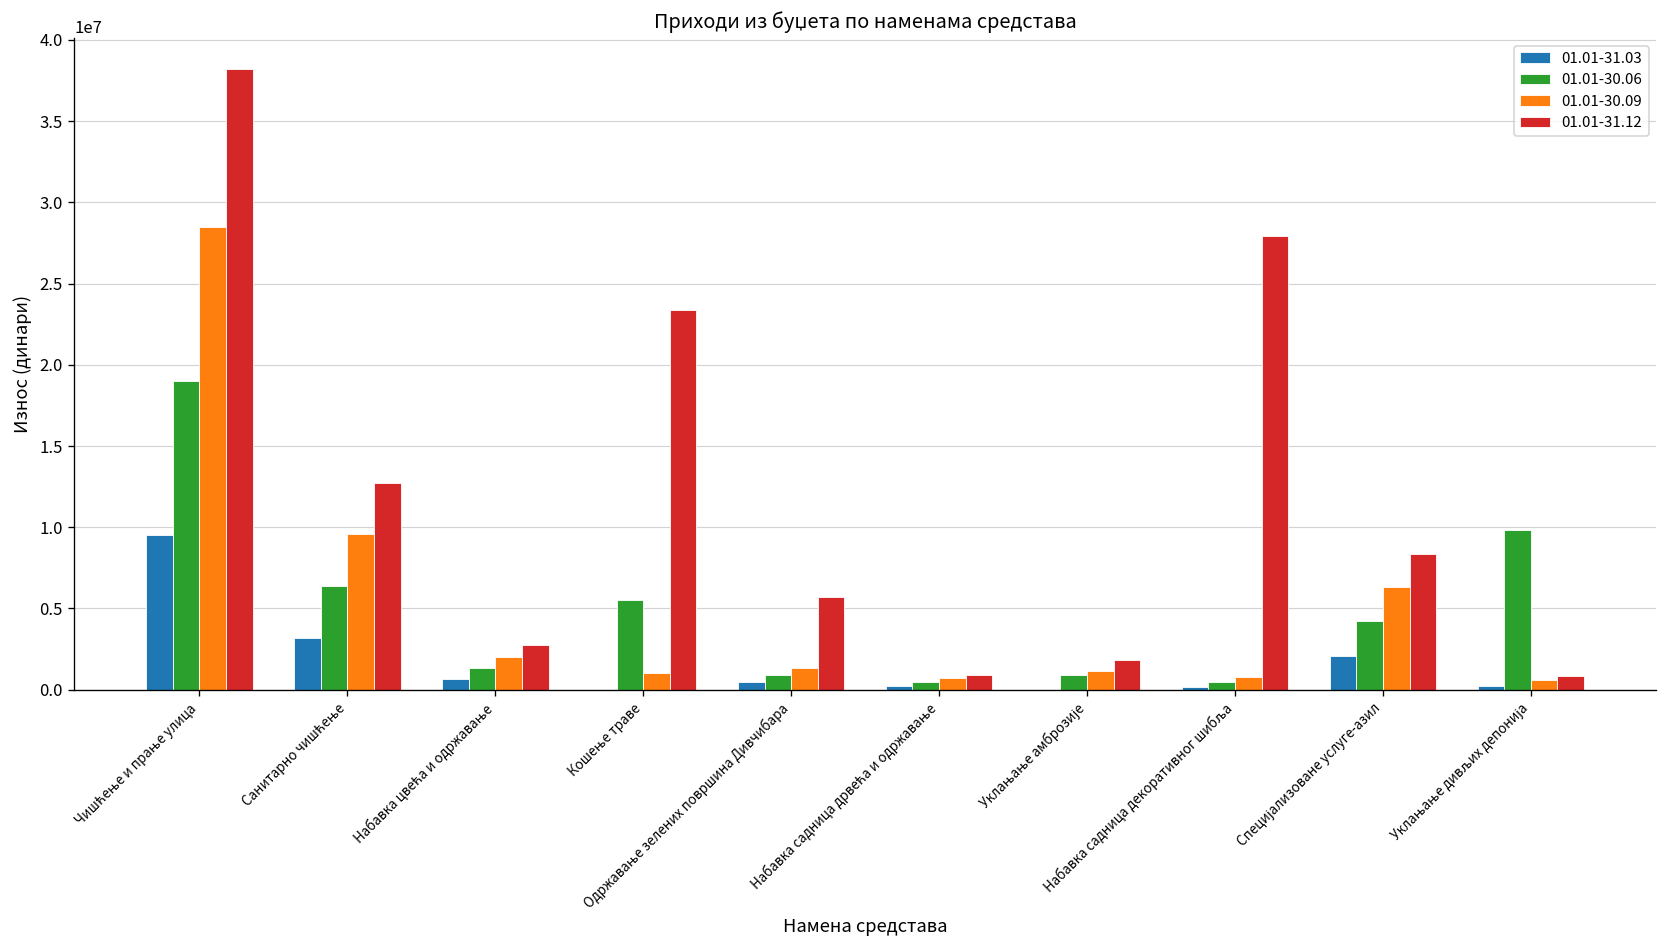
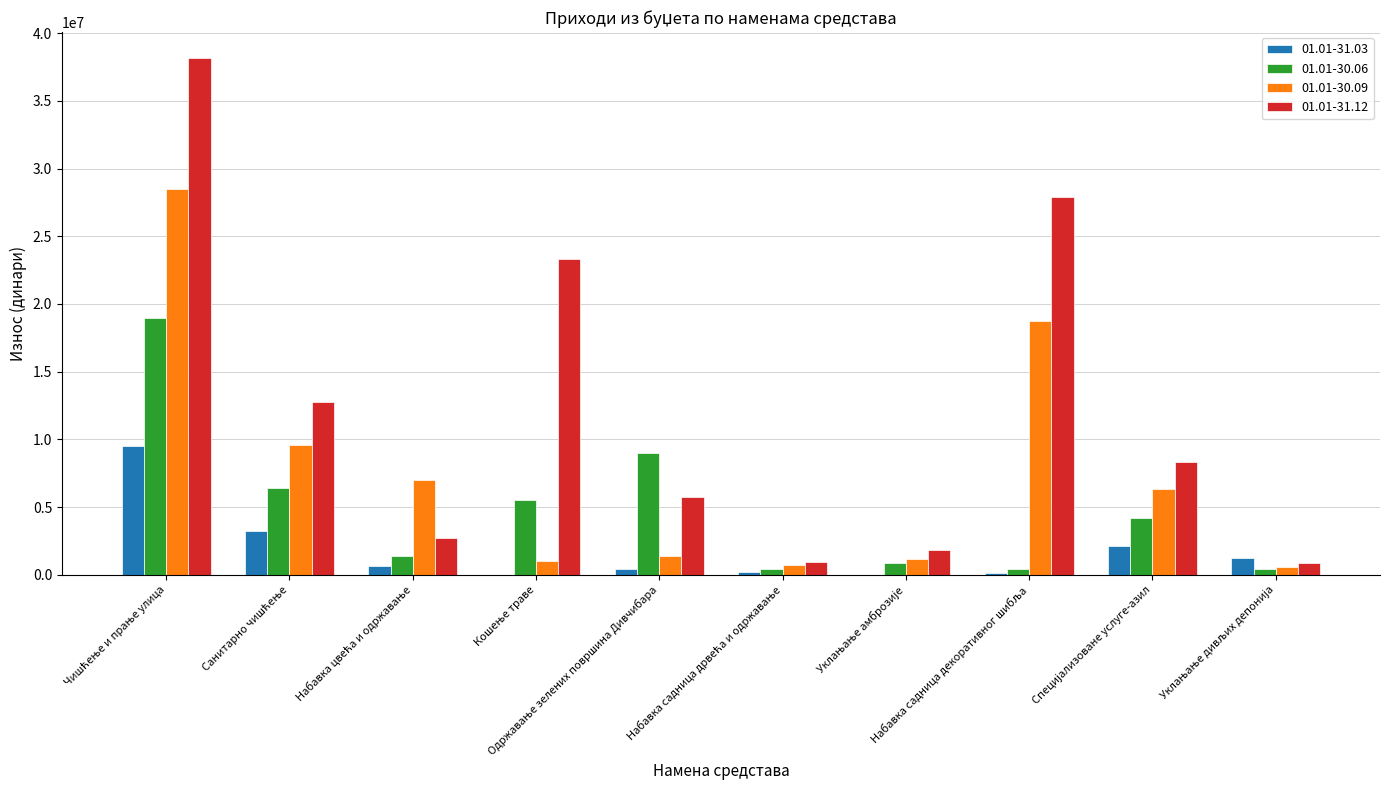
  {
    "01.01-31.03": {
      "Чишћење и прање улица": 9500000,
      "Санитарно чишћење": 3200000,
      "Набавка цвећа и одржавање": 700000,
      "Кошење траве": 0,
      "Одржавање зелених површина Дивчибара": 500000,
      "Набавка садница дрвећа и одржавање": 200000,
      "Уклањање амброзије": 0,
      "Специјализоване услуге-азил": 2100000,
-     "Уклањање дивљих депонија": 200000
+     "Уклањање дивљих депонија": 1300000
    },
    "01.01-30.06": {
      "Чишћење и прање улица": 19000000,
      "Санитарно чишћење": 6400000,
      "Набавка цвећа и одржавање": 1400000,
      "Кошење траве": 5500000,
-     "Одржавање зелених површина Дивчибара": 900000,
+     "Одржавање зелених површина Дивчибара": 9000000,
      "Набавка садница дрвећа и одржавање": 500000,
      "Уклањање амброзије": 900000,
      "Набавка садница декоративног шибља": 500000,
      "Специјализоване услуге-азил": 4200000,
-     "Уклањање дивљих депонија": 9800000
+     "Уклањање дивљих депонија": 400000
    },
    "01.01-30.09": {
      "Чишћење и прање улица": 28500000,
      "Санитарно чишћење": 9600000,
-     "Набавка цвећа и одржавање": 2000000,
+     "Набавка цвећа и одржавање": 7000000,
      "Кошење траве": 1000000,
      "Одржавање зелених површина Дивчибара": 1400000,
      "Набавка садница дрвећа и одржавање": 700000,
      "Уклањање амброзије": 1100000,
-     "Набавка садница декоративног шибља": 800000,
+     "Набавка садница декоративног шибља": 18700000,
      "Специјализоване услуге-азил": 6300000,
      "Уклањање дивљих депонија": 600000
    },
    "01.01-31.12": {
      "Чишћење и прање улица": 38200000,
      "Санитарно чишћење": 12700000,
      "Набавка цвећа и одржавање": 2700000,
      "Кошење траве": 23400000,
      "Одржавање зелених површина Дивчибара": 5700000,
      "Набавка садница дрвећа и одржавање": 900000,
      "Уклањање амброзије": 1800000,
      "Набавка садница декоративног шибља": 27900000,
      "Специјализоване услуге-азил": 8300000,
      "Уклањање дивљих депонија": 800000
    }
  }
